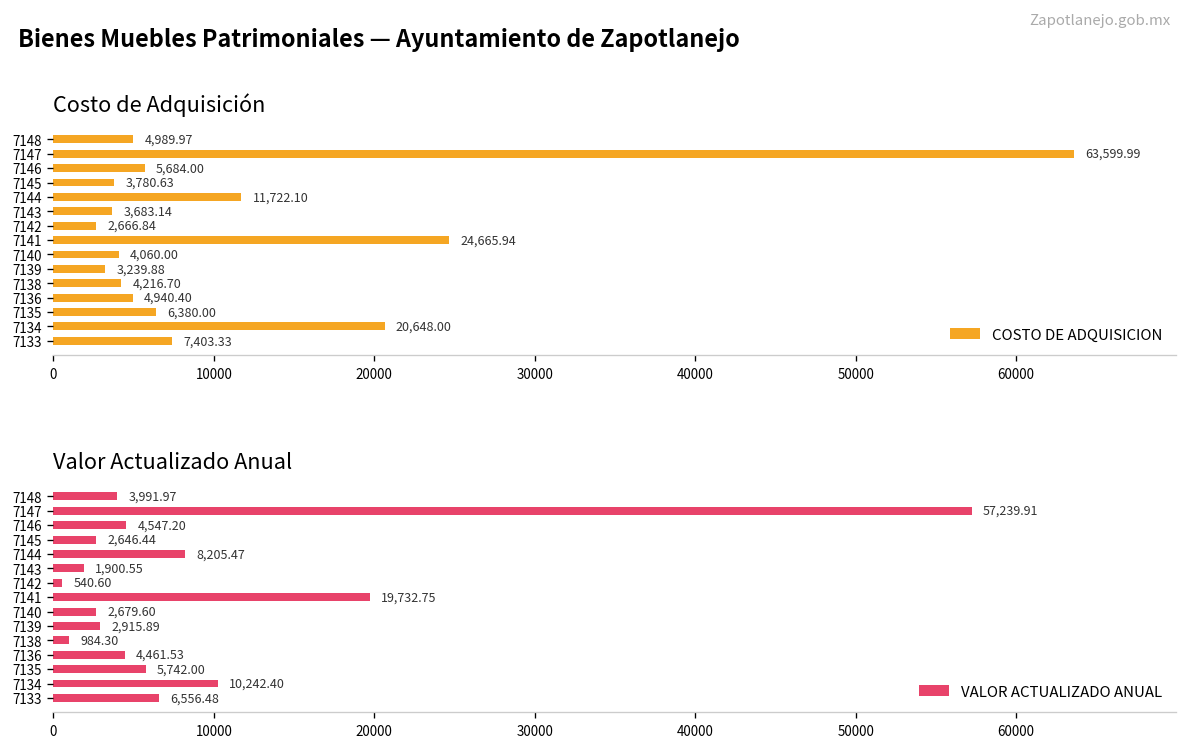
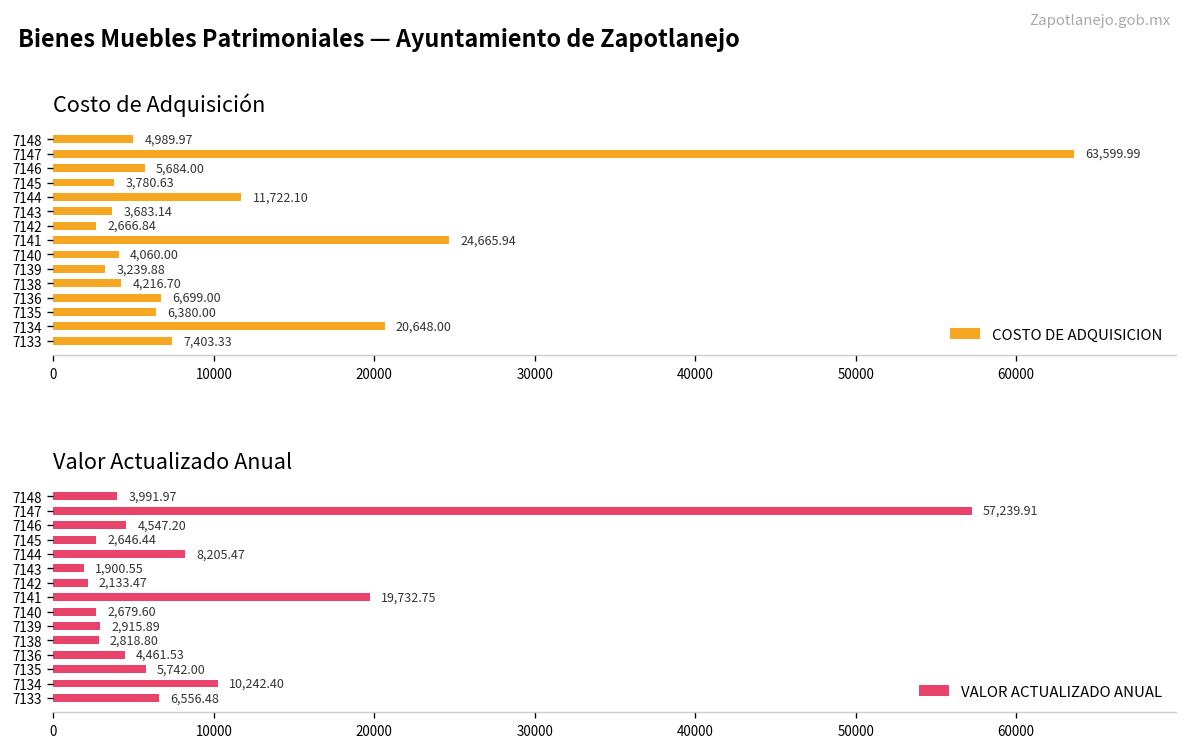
  {
    "Costo de Adquisición": {
      "7148": "4,989.97",
      "7147": "63,599.99",
      "7146": "5,684.00",
      "7145": "3,780.63",
      "7144": "11,722.10",
      "7143": "3,683.14",
      "7142": "2,666.84",
      "7141": "24,665.94",
      "7140": "4,060.00",
      "7139": "3,239.88",
      "7138": "4,216.70",
-     "7136": "4,940.40",
+     "7136": "6,699.00",
      "7135": "6,380.00",
      "7134": "20,648.00",
      "7133": "7,403.33"
    },
    "Valor Actualizado Anual": {
      "7148": "3,991.97",
      "7147": "57,239.91",
      "7146": "4,547.20",
      "7145": "2,646.44",
      "7144": "8,205.47",
      "7143": "1,900.55",
-     "7142": "540.60",
+     "7142": "2,133.47",
      "7141": "19,732.75",
      "7140": "2,679.60",
      "7139": "2,915.89",
-     "7138": "984.30",
+     "7138": "2,818.80",
      "7136": "4,461.53",
      "7135": "5,742.00",
      "7134": "10,242.40",
      "7133": "6,556.48"
    }
  }
